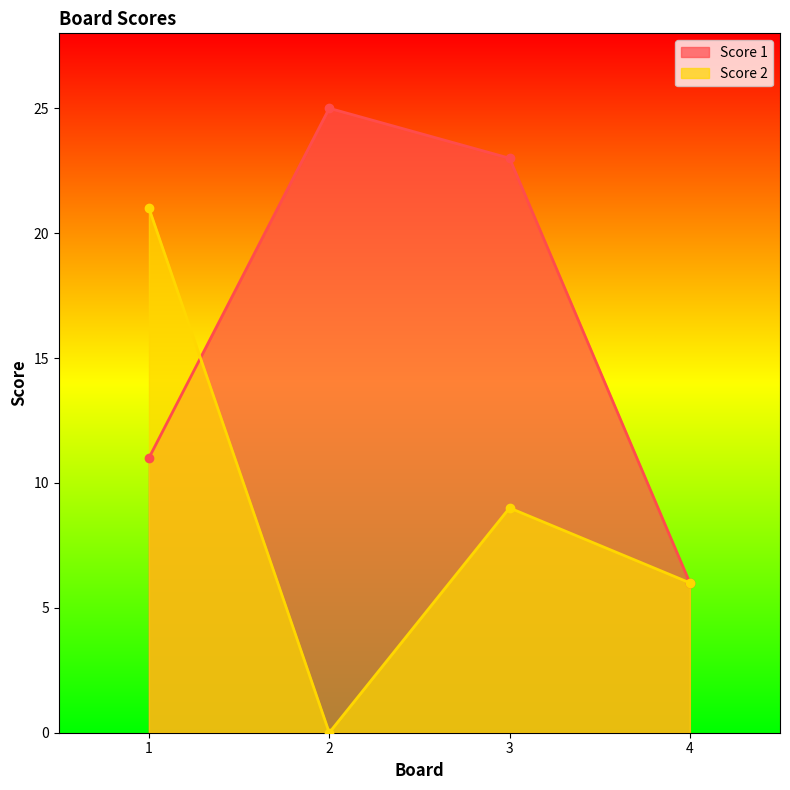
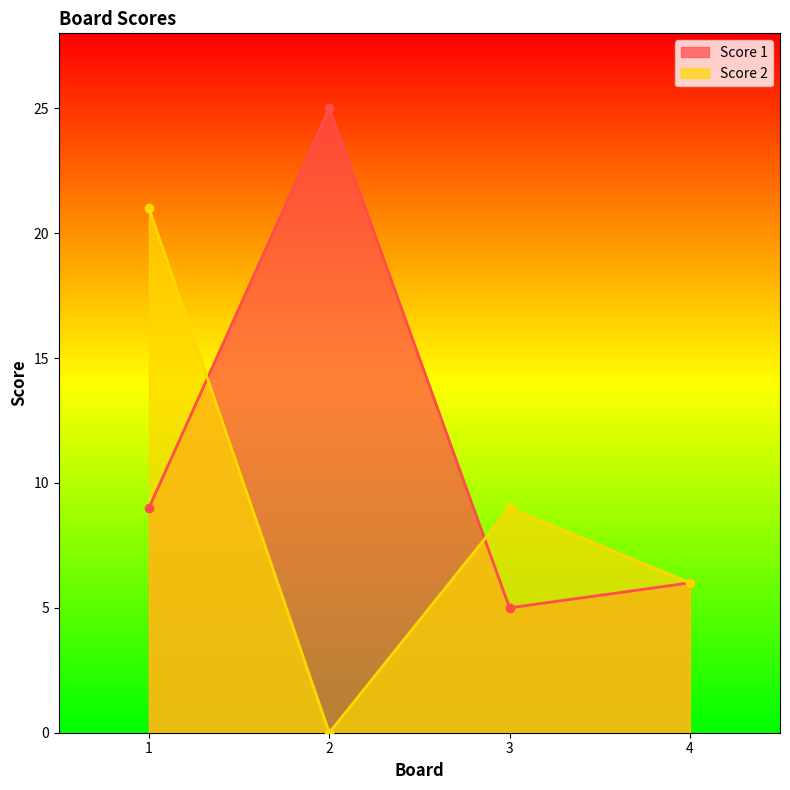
  {
    "Score 1": {
-     "1": 11,
+     "1": 9,
      "2": 25,
-     "3": 23
+     "3": 5
    },
    "Score 2": {
      "1": 21,
      "2": 0,
      "3": 9
    }
  }
